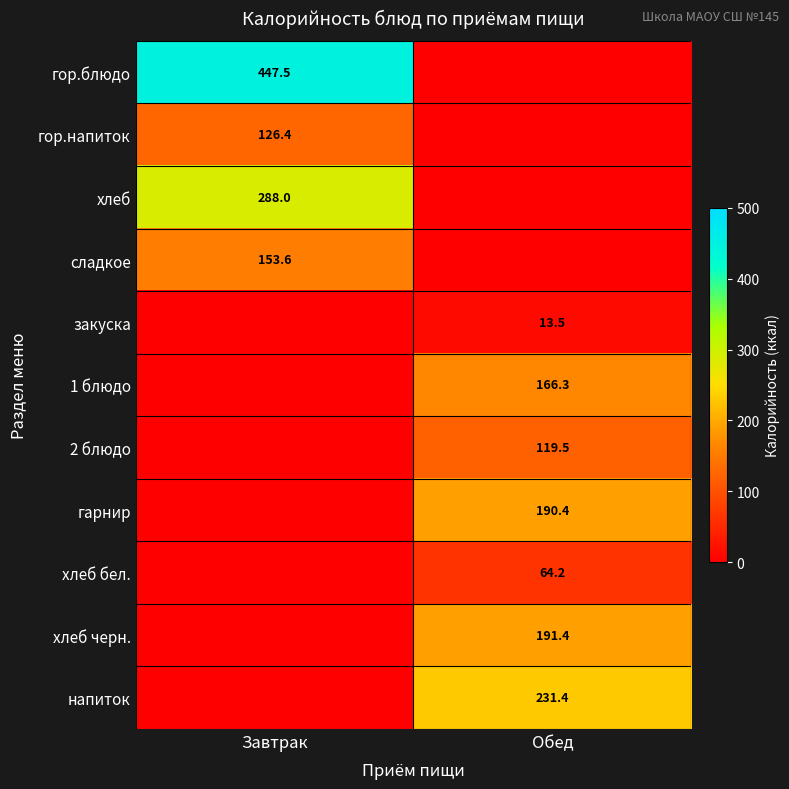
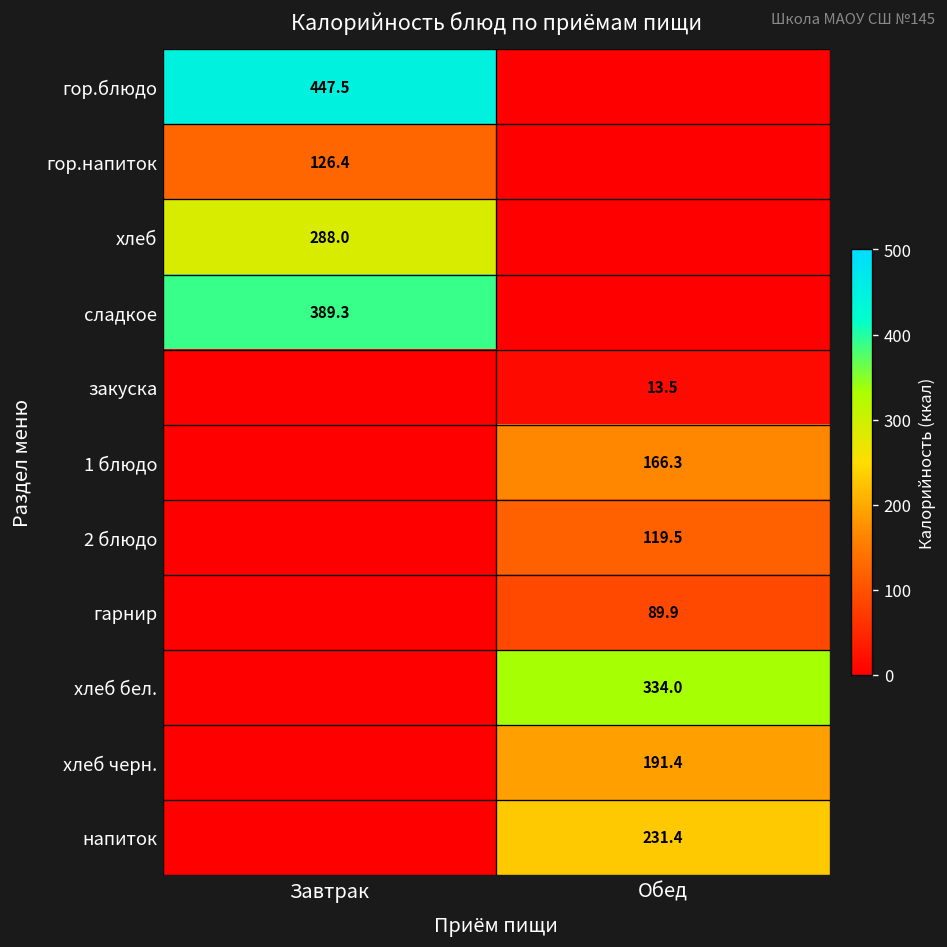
  {
    "гор.блюдо": {
      "Завтрак": 447.5
    },
    "гор.напиток": {
      "Завтрак": 126.4
    },
    "хлеб": {
      "Завтрак": 288.0
    },
    "сладкое": {
-     "Завтрак": 153.6
+     "Завтрак": 389.3
    },
    "закуска": {
      "Обед": 13.5
    },
    "1 блюдо": {
      "Обед": 166.3
    },
    "2 блюдо": {
      "Обед": 119.5
    },
    "гарнир": {
-     "Обед": 190.4
+     "Обед": 89.9
    },
    "хлеб бел.": {
-     "Обед": 64.2
+     "Обед": 334.0
    },
    "хлеб черн.": {
      "Обед": 191.4
    },
    "напиток": {
      "Обед": 231.4
    }
  }
